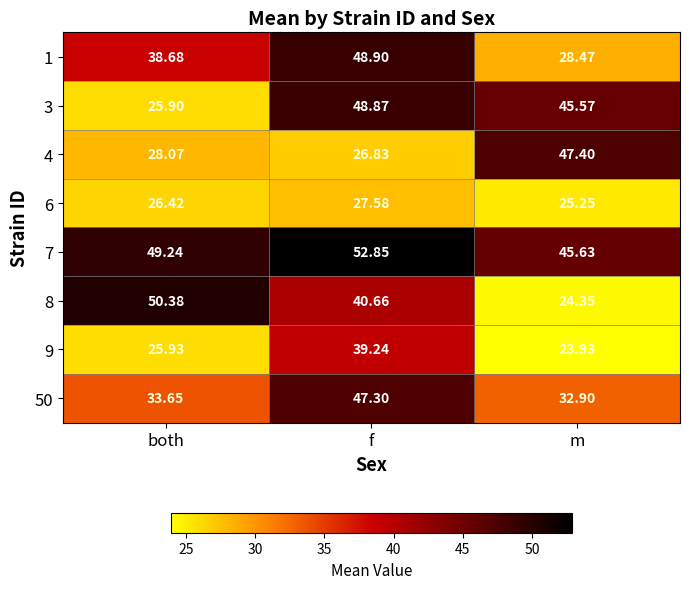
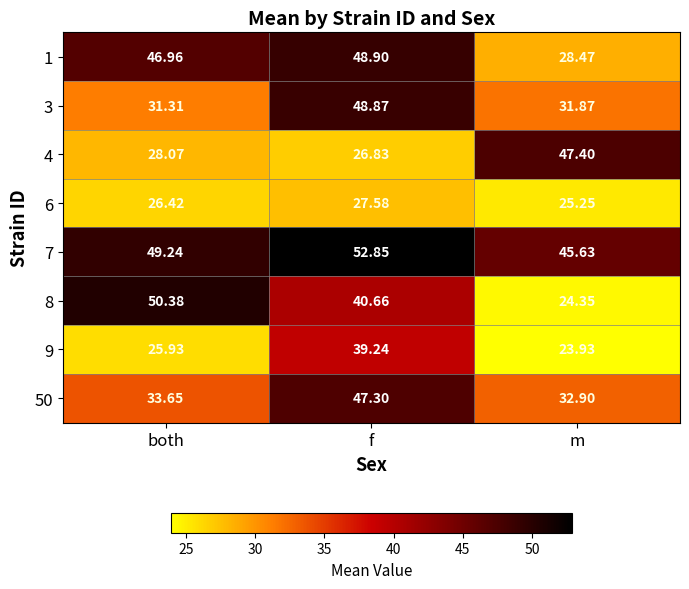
  {
    "1": {
-     "both": 38.68,
+     "both": 46.96,
      "f": 48.90,
      "m": 28.47
    },
    "3": {
-     "both": 25.90,
+     "both": 31.31,
      "f": 48.87,
-     "m": 45.57
+     "m": 31.87
    },
    "4": {
      "both": 28.07,
      "f": 26.83,
      "m": 47.40
    },
    "6": {
      "both": 26.42,
      "f": 27.58,
      "m": 25.25
    },
    "7": {
      "both": 49.24,
      "f": 52.85,
      "m": 45.63
    },
    "8": {
      "both": 50.38,
      "f": 40.66,
      "m": 24.35
    },
    "9": {
      "both": 25.93,
      "f": 39.24,
      "m": 23.93
    },
    "50": {
      "both": 33.65,
      "f": 47.30,
      "m": 32.90
    }
  }
